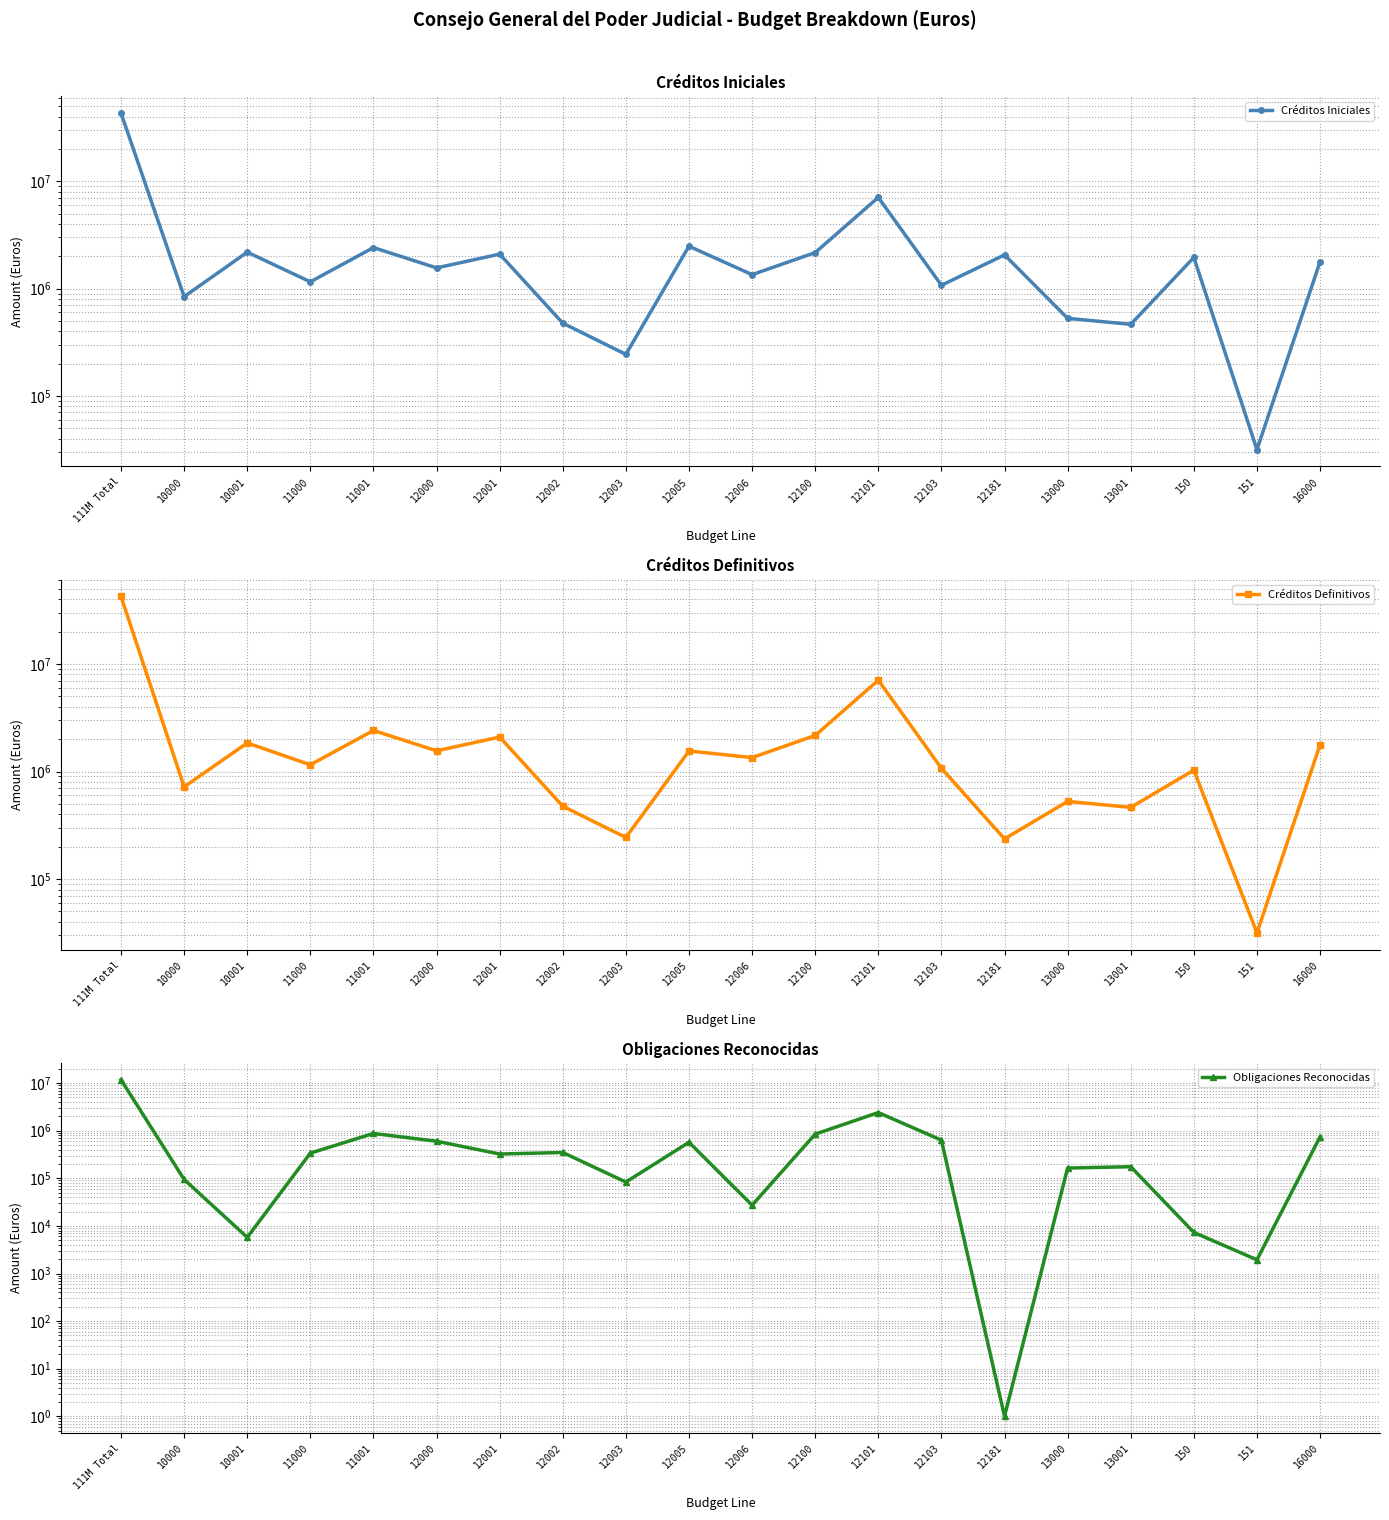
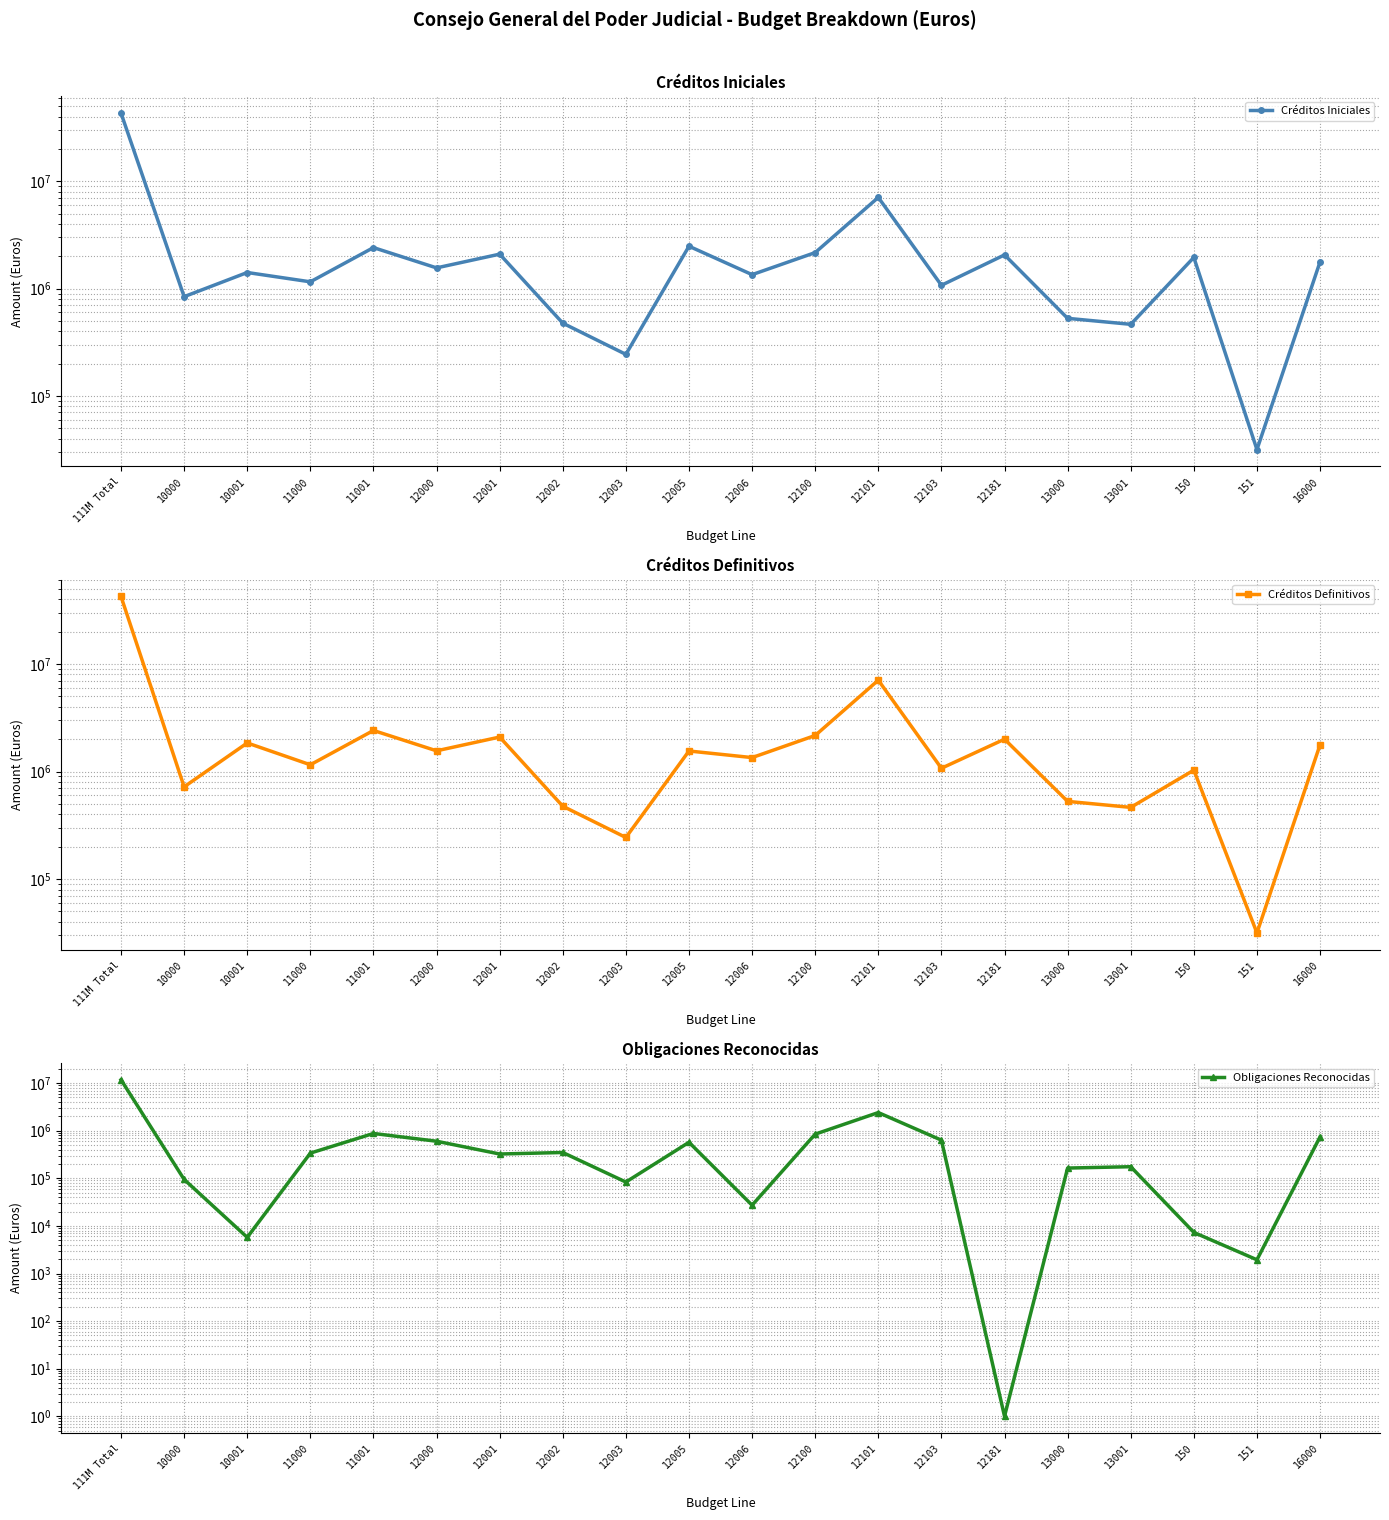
  {
    "Créditos Iniciales": {
      "111M Total": 43000000,
      "10000": 800000,
-     "10001": 2200000,
+     "10001": 1400000,
      "11000": 1200000,
      "11001": 2400000,
      "12000": 1600000,
      "12001": 2100000,
      "12002": 500000,
      "12003": 240000,
      "12005": 2500000,
      "12006": 1300000,
      "12100": 2200000,
      "12101": 7000000,
      "12103": 1100000,
      "12181": 2100000,
      "13000": 500000,
      "13001": 460000,
      "150": 2000000,
      "151": 32000,
      "16000": 1800000
    },
    "Créditos Definitivos": {
      "111M Total": 43000000,
      "10000": 700000,
      "10001": 1800000,
      "11000": 1200000,
      "11001": 2400000,
      "12000": 1600000,
      "12001": 2100000,
      "12002": 500000,
      "12003": 240000,
      "12005": 1600000,
      "12006": 1300000,
      "12100": 2200000,
      "12101": 7000000,
      "12103": 1100000,
-     "12181": 240000,
+     "12181": 2000000,
      "13000": 500000,
      "13001": 460000,
      "150": 1000000,
      "151": 32000,
      "16000": 1800000
    },
    "Obligaciones Reconocidas": {
      "111M Total": 12000000,
      "10000": 90000,
      "10001": 6000,
      "11000": 300000,
      "11001": 900000,
      "12000": 600000,
      "12001": 300000,
      "12002": 300000,
      "12003": 80000,
      "12005": 600000,
      "12006": 30000,
      "12100": 800000,
      "12101": 2000000,
      "12103": 600000,
      "12181": 1.0,
      "13000": 160000,
      "13001": 180000,
      "150": 7000,
      "151": 1900,
      "16000": 700000
    }
  }
